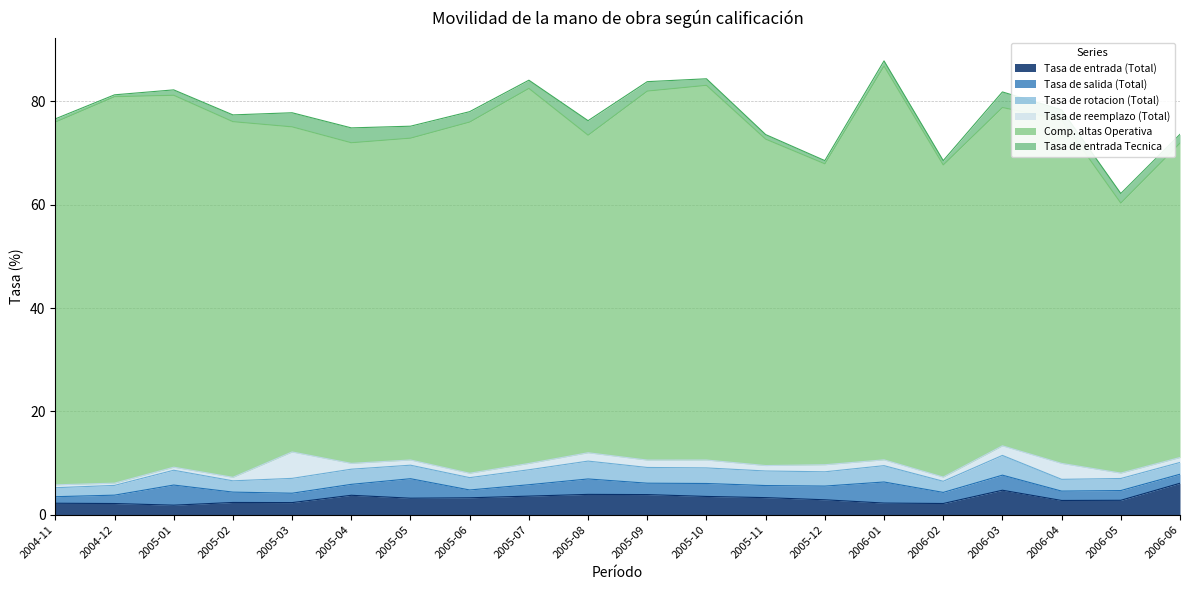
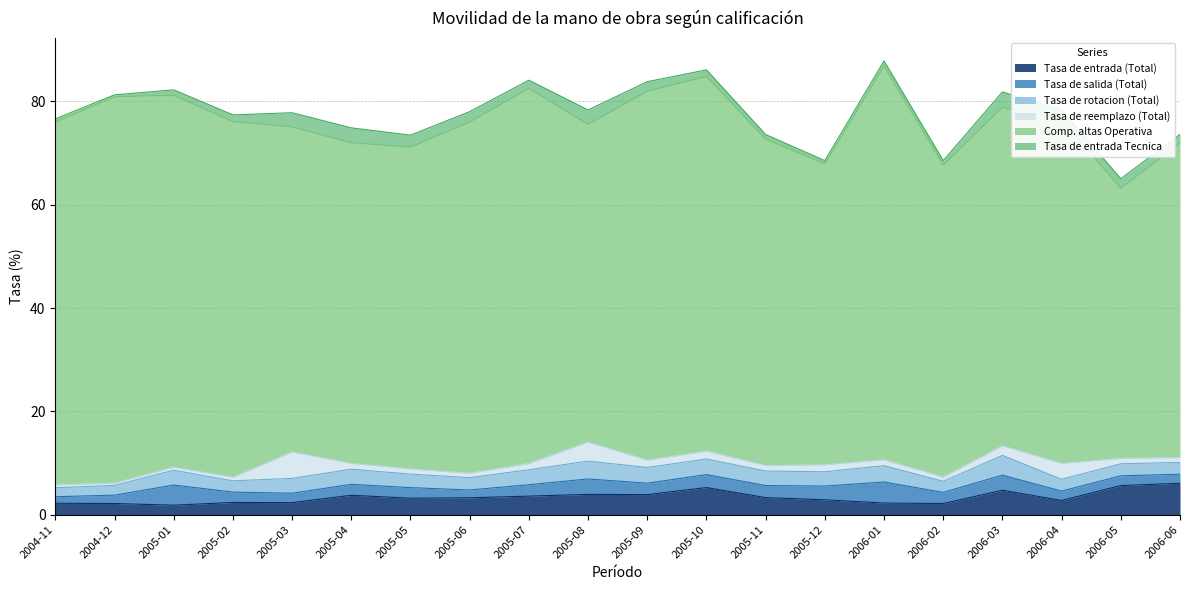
  {
    "Tasa de entrada (Total)": {
      "2004-11": 2,
      "2004-12": 2,
      "2005-01": 2,
      "2005-02": 2,
      "2005-03": 2,
      "2005-04": 4,
      "2005-05": 3,
      "2005-06": 3,
      "2005-07": 4,
      "2005-08": 4,
      "2005-09": 4,
-     "2005-10": 4,
+     "2005-10": 5,
      "2005-11": 3,
      "2005-12": 3,
      "2006-01": 2,
      "2006-02": 2,
      "2006-03": 5,
      "2006-04": 3,
-     "2006-05": 3,
+     "2006-05": 6,
      "2006-06": 6
    },
    "Tasa de salida (Total)": {
      "2004-11": 1,
      "2004-12": 2,
      "2005-01": 4,
      "2005-02": 2,
      "2005-03": 2,
      "2005-04": 2,
-     "2005-05": 4,
+     "2005-05": 2,
      "2005-06": 2,
      "2005-07": 2,
      "2005-08": 3,
      "2005-09": 2,
      "2005-10": 3,
      "2005-11": 2,
      "2005-12": 3,
      "2006-01": 4,
      "2006-02": 2,
      "2006-03": 3,
      "2006-04": 2,
      "2006-05": 2,
      "2006-06": 2
    },
    "Tasa de rotacion (Total)": {
      "2004-11": 2,
      "2005-01": 3,
      "2005-02": 2,
      "2005-03": 3,
      "2005-04": 3,
      "2005-05": 3,
      "2005-06": 2,
      "2005-07": 3,
      "2005-08": 3,
      "2005-09": 3,
      "2005-10": 3,
      "2005-11": 3,
      "2005-12": 3,
      "2006-01": 3,
      "2006-02": 2,
      "2006-03": 4,
      "2006-04": 2,
      "2006-05": 2,
      "2006-06": 2
    },
    "Tasa de reemplazo (Total)": {
      "2004-11": 1,
      "2005-01": 1,
      "2005-02": 1,
      "2005-03": 5,
      "2005-04": 1,
      "2005-05": 1,
      "2005-06": 1,
      "2005-07": 1,
-     "2005-08": 2,
+     "2005-08": 4,
      "2005-09": 1,
      "2005-10": 2,
      "2005-11": 1,
      "2005-12": 1,
      "2006-01": 1,
      "2006-02": 1,
      "2006-03": 2,
      "2006-04": 3,
      "2006-05": 1,
      "2006-06": 1
    }
  }
